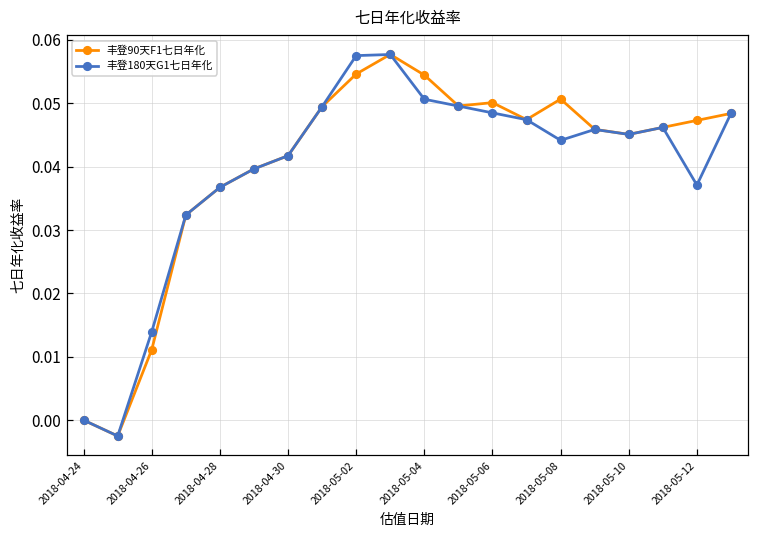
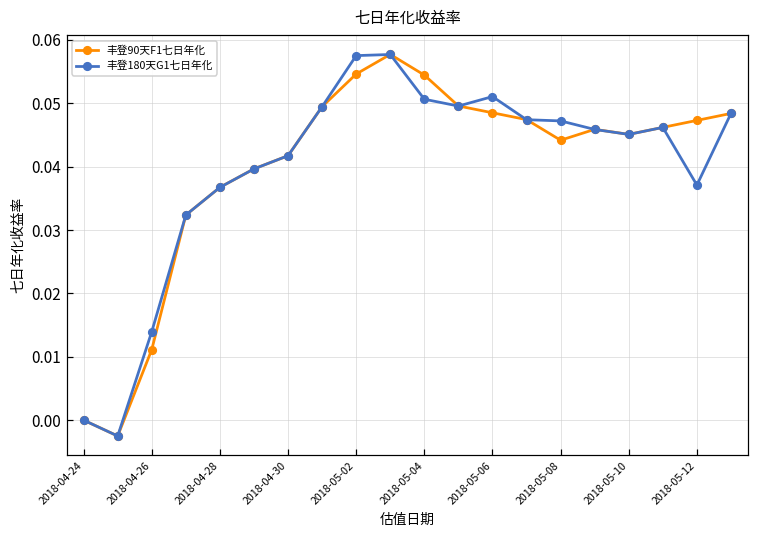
  {
    "丰登90天F1七日年化": {
      "2018-04-26": 0.011,
      "2018-05-02": 0.055,
      "2018-05-04": 0.054,
-     "2018-05-06": 0.050,
-     "2018-05-08": 0.051,
+     "2018-05-06": 0.049,
+     "2018-05-08": 0.044,
      "2018-05-12": 0.047
    },
    "丰登180天G1七日年化": {
      "2018-04-26": 0.014,
      "2018-05-02": 0.058,
      "2018-05-04": 0.051,
-     "2018-05-06": 0.048,
-     "2018-05-08": 0.044,
+     "2018-05-06": 0.051,
+     "2018-05-08": 0.047,
      "2018-05-12": 0.037
    }
  }
